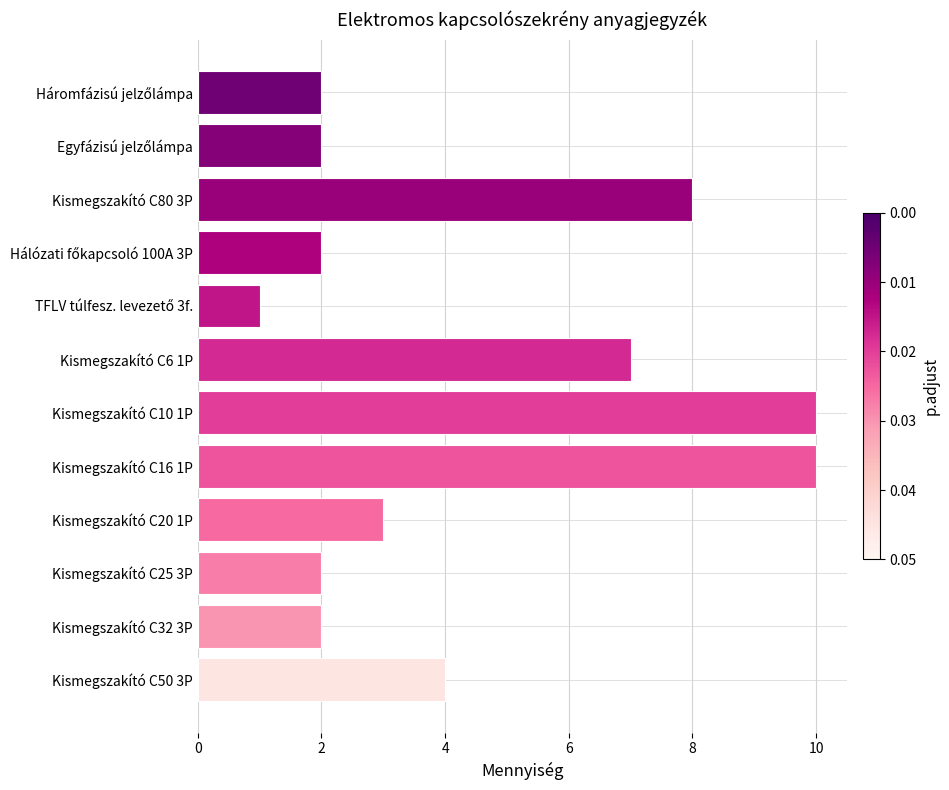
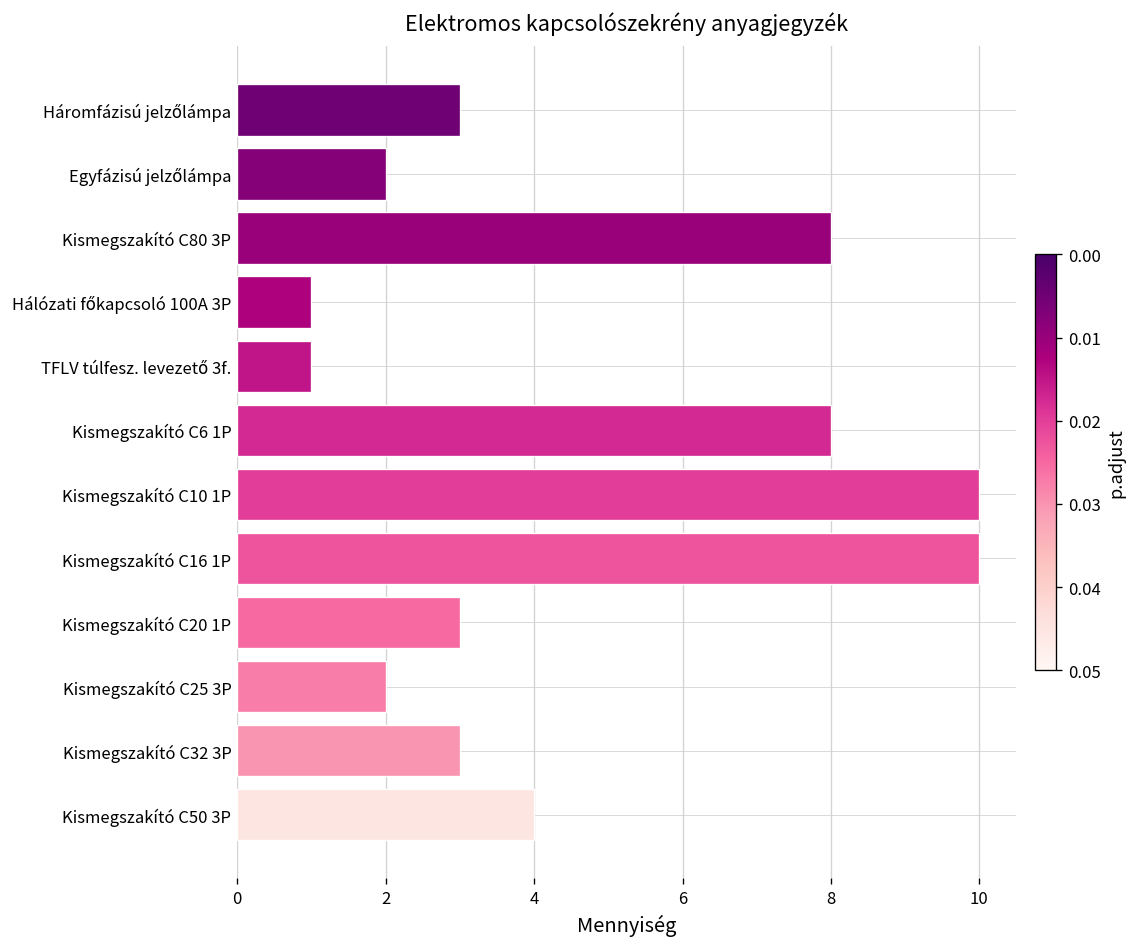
  {
-   "Háromfázisú jelzőlámpa": 2,
+   "Háromfázisú jelzőlámpa": 3,
    "Egyfázisú jelzőlámpa": 2,
    "Kismegszakító C80 3P": 8,
-   "Hálózati főkapcsoló 100A 3P": 2,
+   "Hálózati főkapcsoló 100A 3P": 1,
    "TFLV túlfesz. levezető 3f.": 1,
-   "Kismegszakító C6 1P": 7,
+   "Kismegszakító C6 1P": 8,
    "Kismegszakító C10 1P": 10,
    "Kismegszakító C16 1P": 10,
    "Kismegszakító C20 1P": 3,
    "Kismegszakító C25 3P": 2,
-   "Kismegszakító C32 3P": 2,
+   "Kismegszakító C32 3P": 3,
    "Kismegszakító C50 3P": 4
  }
